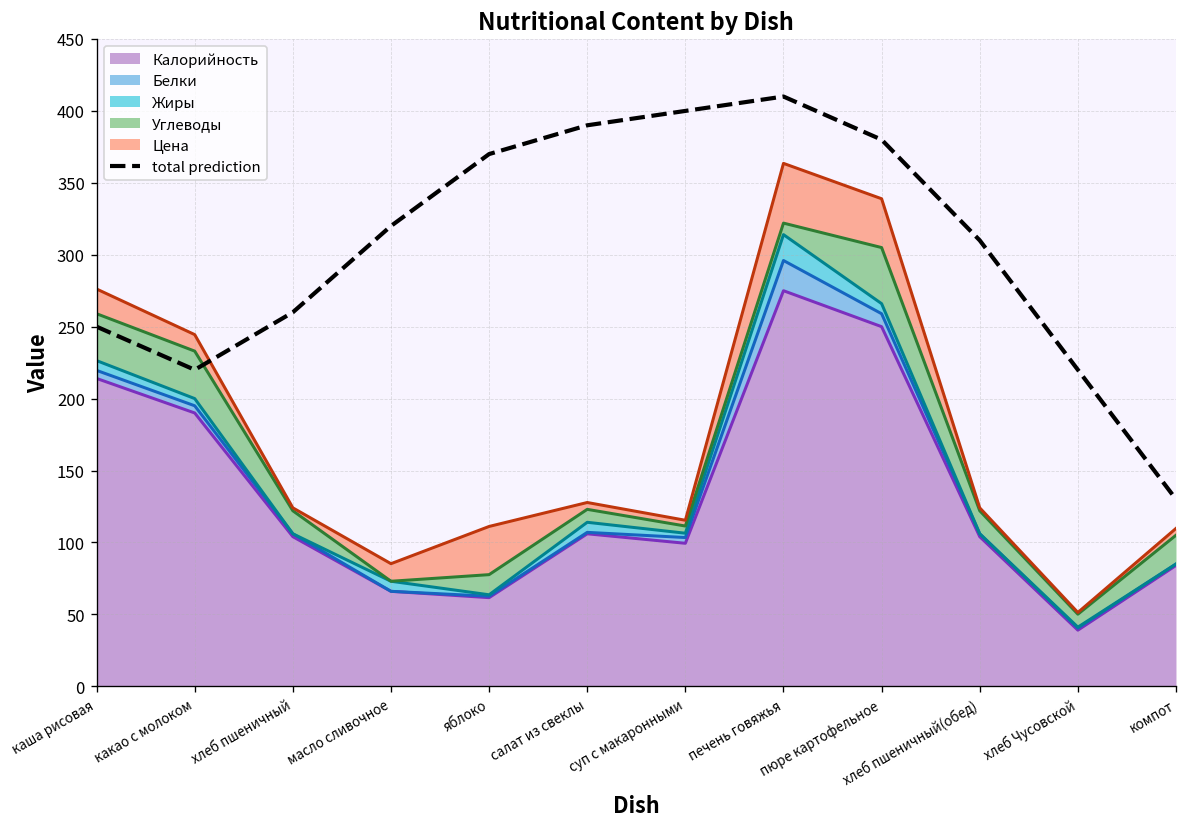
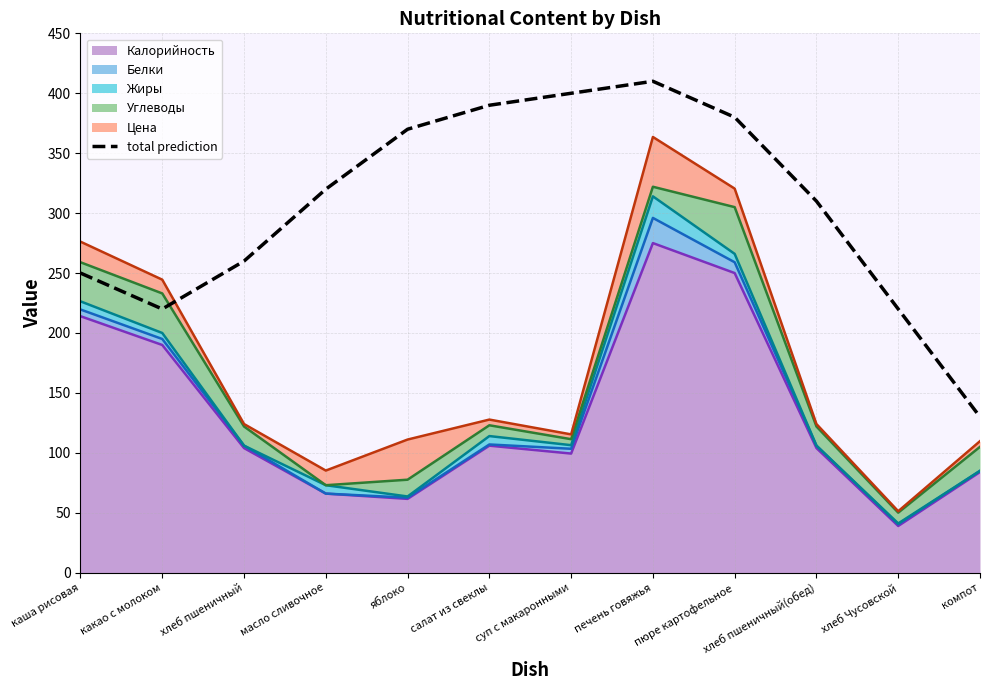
  {
    "Калорийность": {
      "каша рисовая": 214,
      "какао с молоком": 190,
      "суп с макаронными": 99,
      "печень говяжья": 275,
      "пюре картофельное": 250
    },
    "Углеводы": {
      "каша рисовая": 33,
      "какао с молоком": 33,
      "яблоко": 14,
      "салат из свеклы": 9,
      "суп с макаронными": 5,
      "печень говяжья": 8,
      "пюре картофельное": 39,
      "компот": 20
    },
    "Цена": {
      "каша рисовая": 17,
      "какао с молоком": 11,
      "масло сливочное": 12,
      "яблоко": 34,
      "салат из свеклы": 5,
      "суп с макаронными": 4,
      "печень говяжья": 42,
-     "пюре картофельное": 34,
+     "пюре картофельное": 15,
      "компот": 5
    },
    "total prediction": {
      "каша рисовая": 250,
      "какао с молоком": 220,
      "хлеб пшеничный": 260,
      "масло сливочное": 320,
      "яблоко": 370,
      "салат из свеклы": 390,
      "суп с макаронными": 400,
      "печень говяжья": 410,
      "пюре картофельное": 380,
      "хлеб пшеничный(обед)": 310,
      "хлеб Чусовской": 220,
      "компот": 130
    }
  }
